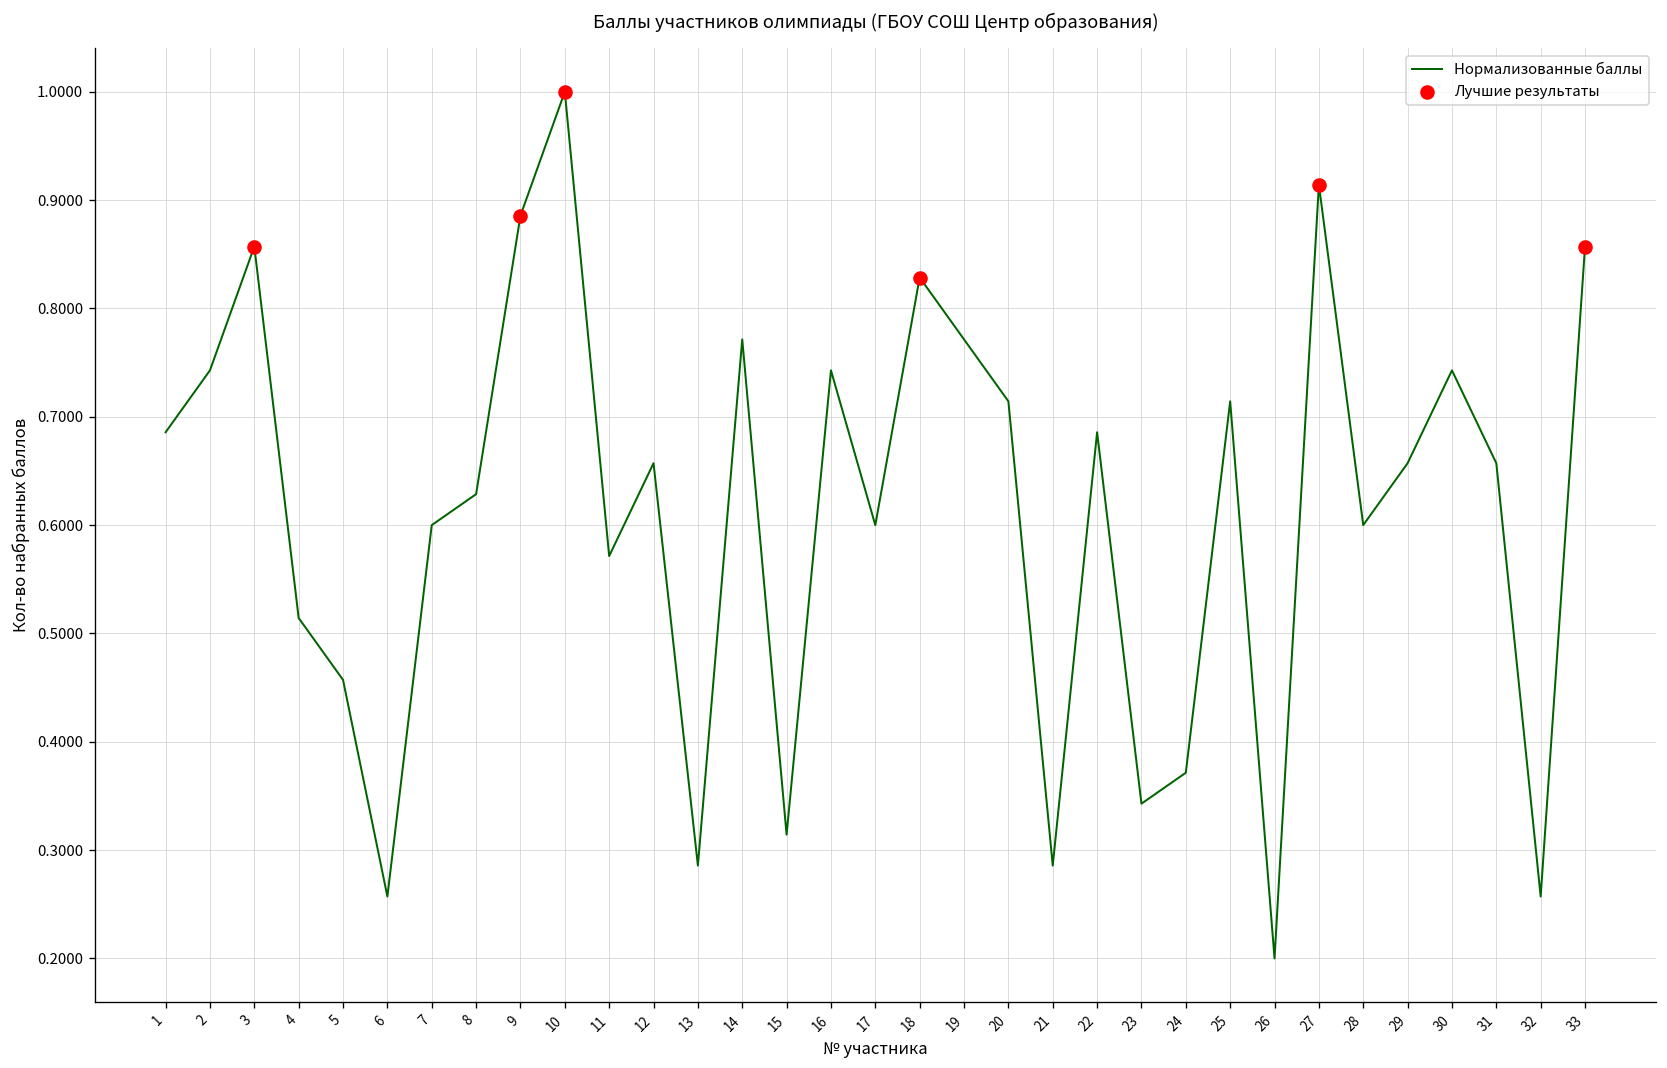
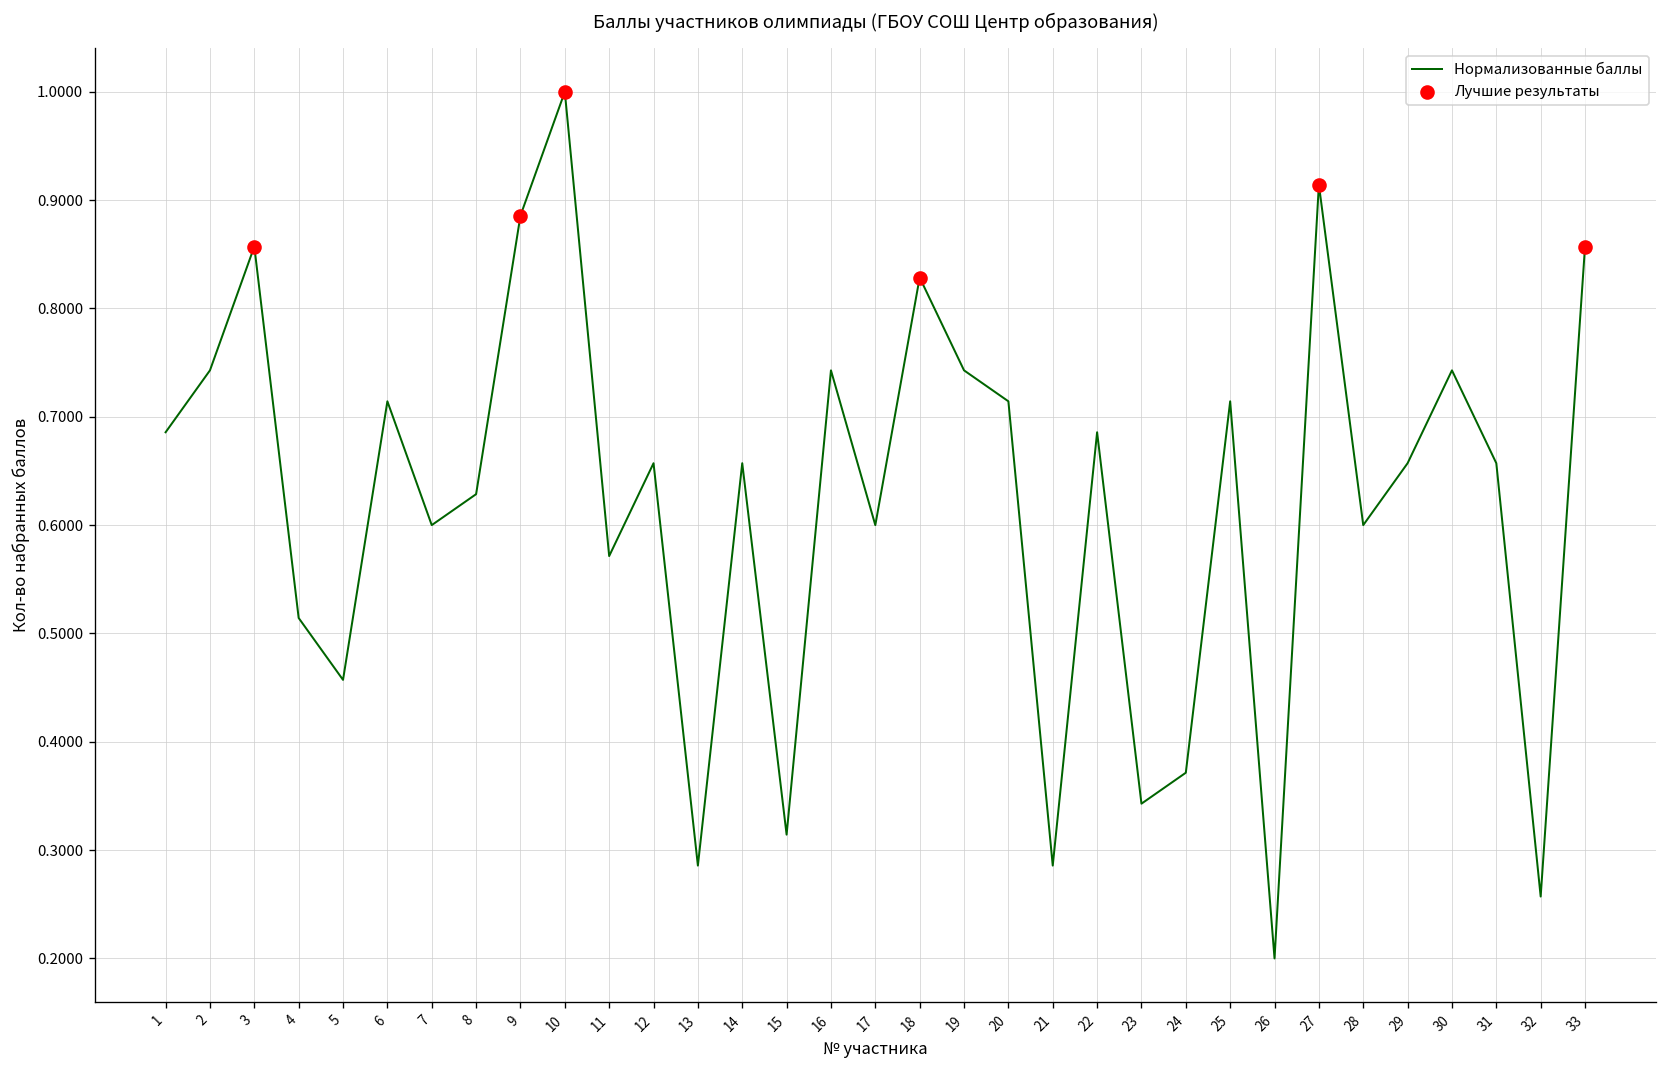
  {
    "Нормализованные баллы": {
      "1": 0.69,
      "2": 0.74,
      "4": 0.51,
      "5": 0.46,
-     "6": 0.26,
+     "6": 0.71,
      "7": 0.60,
      "8": 0.63,
      "11": 0.57,
      "12": 0.66,
      "13": 0.29,
-     "14": 0.77,
+     "14": 0.66,
      "15": 0.31,
      "16": 0.74,
      "17": 0.60,
-     "19": 0.77,
+     "19": 0.74,
      "20": 0.71,
      "21": 0.29,
      "22": 0.69,
      "23": 0.34,
      "24": 0.37,
      "25": 0.71,
      "26": 0.20,
      "28": 0.60,
      "29": 0.66,
      "30": 0.74,
      "31": 0.66,
      "32": 0.26
    }
  }
